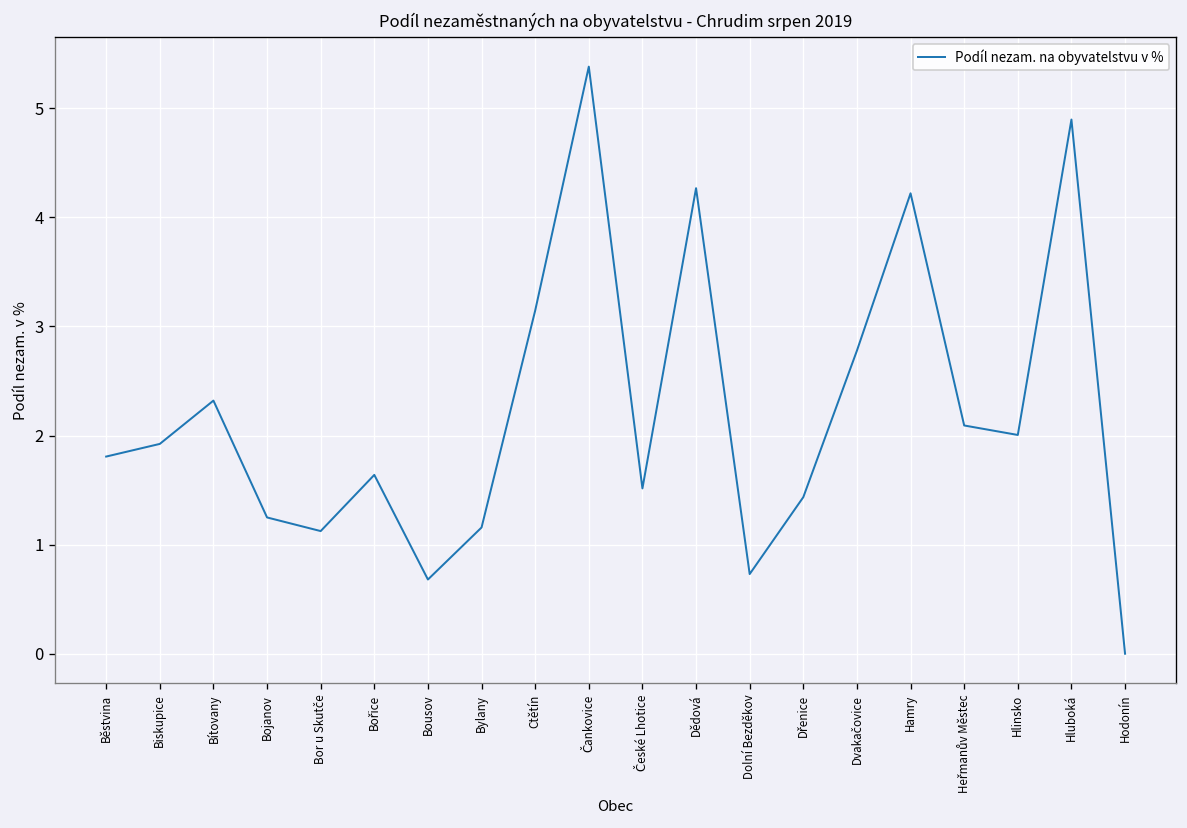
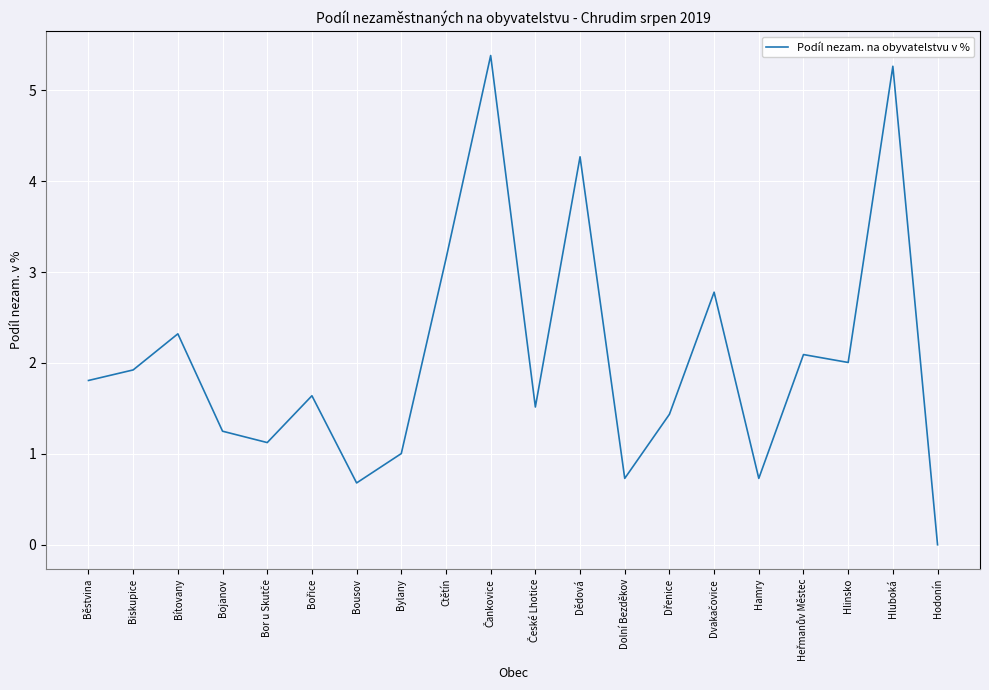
  {
    "Běstvina": 1.8,
    "Biskupice": 1.9,
    "Bítovany": 2.3,
    "Bojanov": 1.2,
    "Bor u Skutče": 1.1,
    "Bořice": 1.6,
    "Bousov": 0.7,
-   "Bylany": 1.2,
+   "Bylany": 1.0,
    "Ctětín": 3.1,
    "Čankovice": 5.4,
    "České Lhotice": 1.5,
    "Dědová": 4.3,
    "Dolní Bezděkov": 0.7,
    "Dřenice": 1.4,
    "Dvakačovice": 2.8,
-   "Hamry": 4.2,
+   "Hamry": 0.7,
    "Heřmanův Městec": 2.1,
    "Hlinsko": 2.0,
-   "Hluboká": 4.9,
+   "Hluboká": 5.3,
    "Hodonín": 0.0
  }
